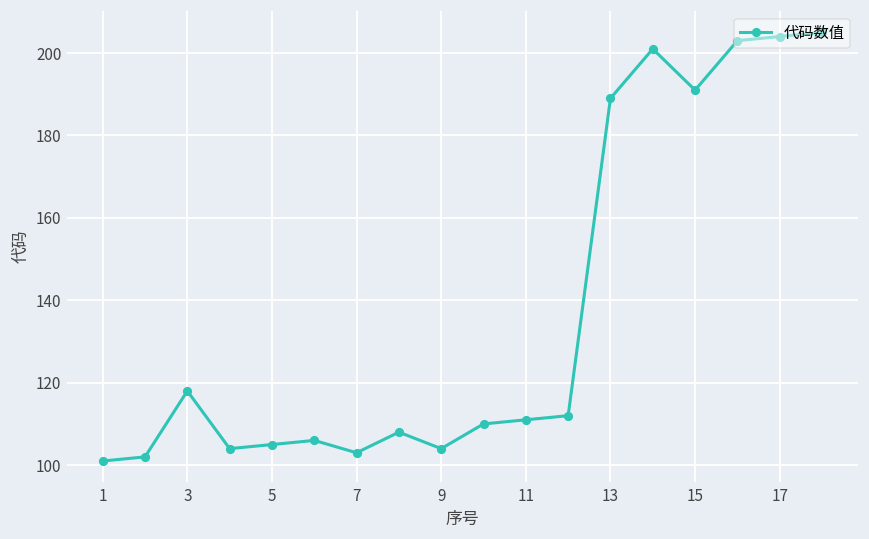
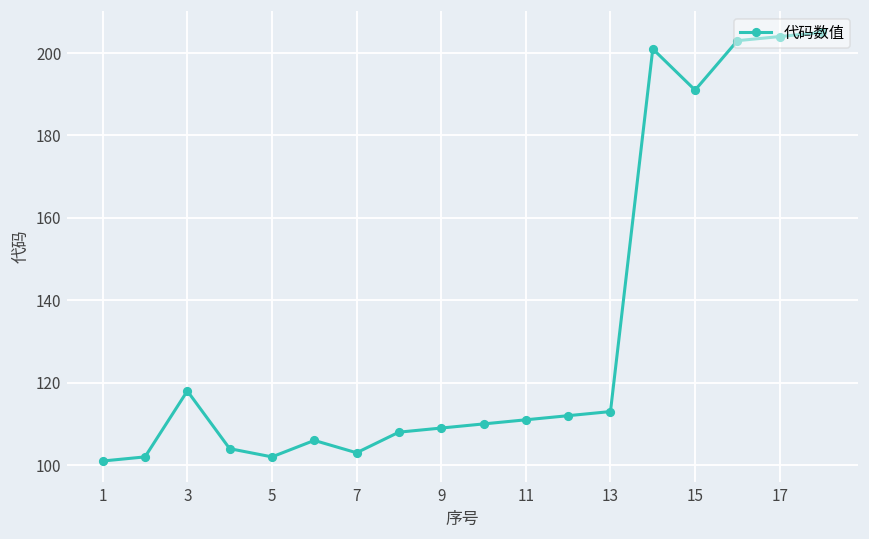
  {
    "1": 101,
    "3": 118,
-   "5": 105,
+   "5": 102,
    "7": 103,
-   "9": 104,
+   "9": 109,
    "11": 111,
-   "13": 189,
+   "13": 113,
    "15": 191
  }
